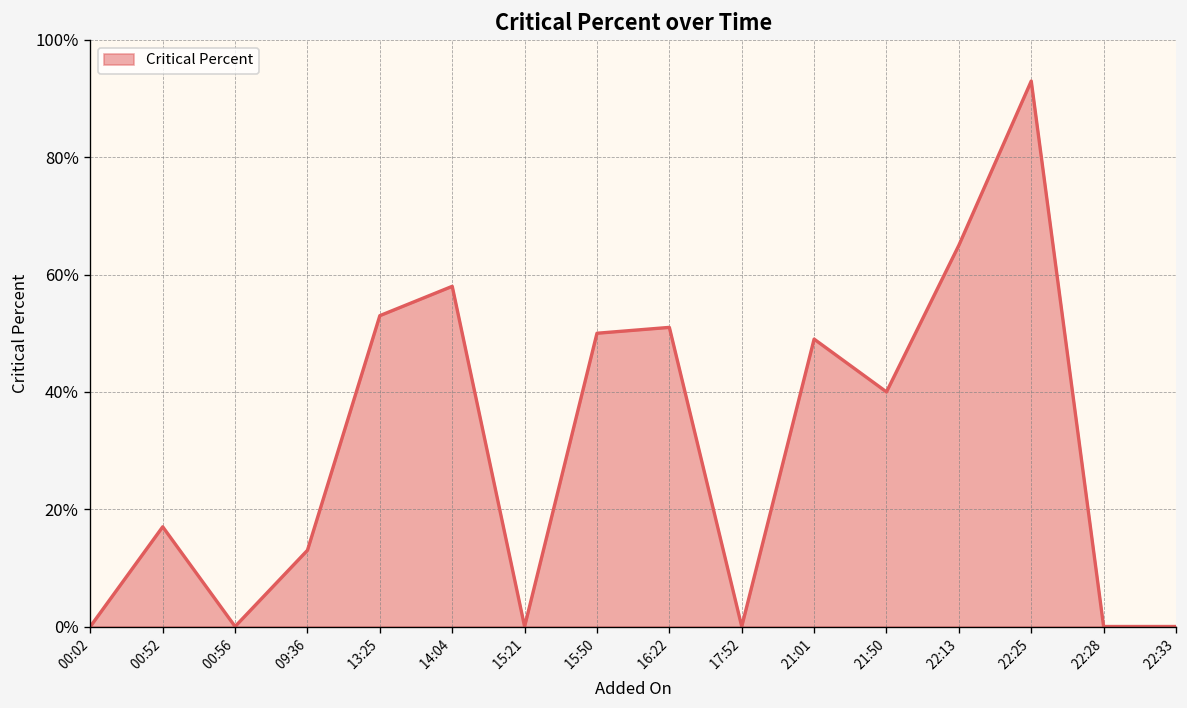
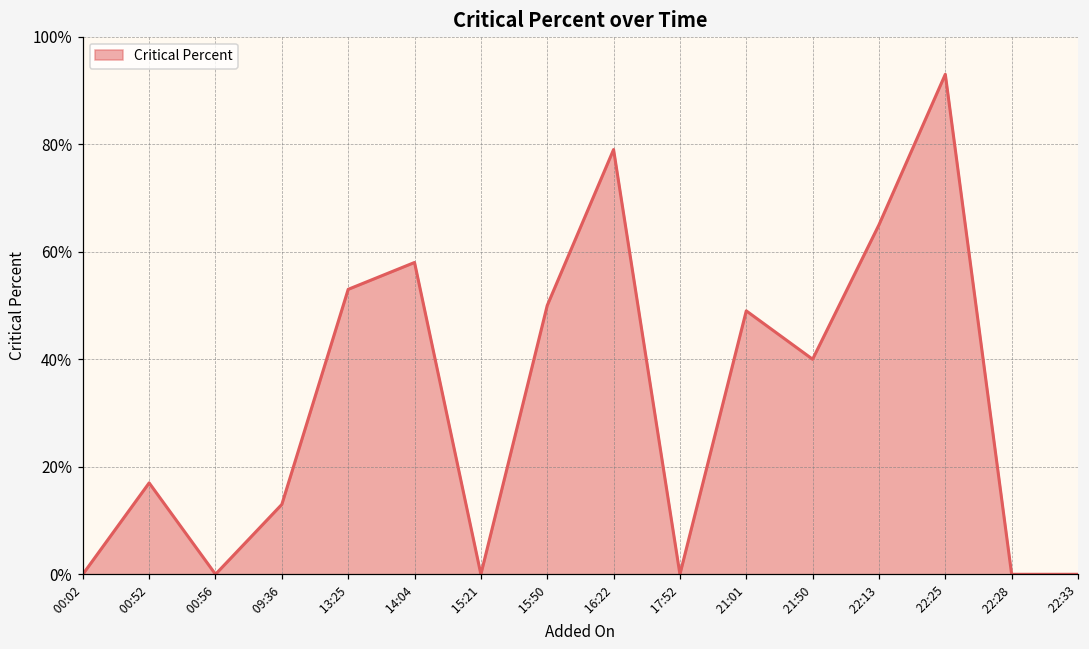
  {
    "00:02": "0%",
    "00:52": "17%",
    "00:56": "0%",
    "09:36": "13%",
    "13:25": "53%",
    "14:04": "58%",
    "15:21": "0%",
    "15:50": "50%",
-   "16:22": "51%",
+   "16:22": "79%",
    "17:52": "0%",
    "21:01": "49%",
    "21:50": "40%",
    "22:13": "65%",
    "22:25": "93%",
    "22:28": "0%",
    "22:33": "0%"
  }
